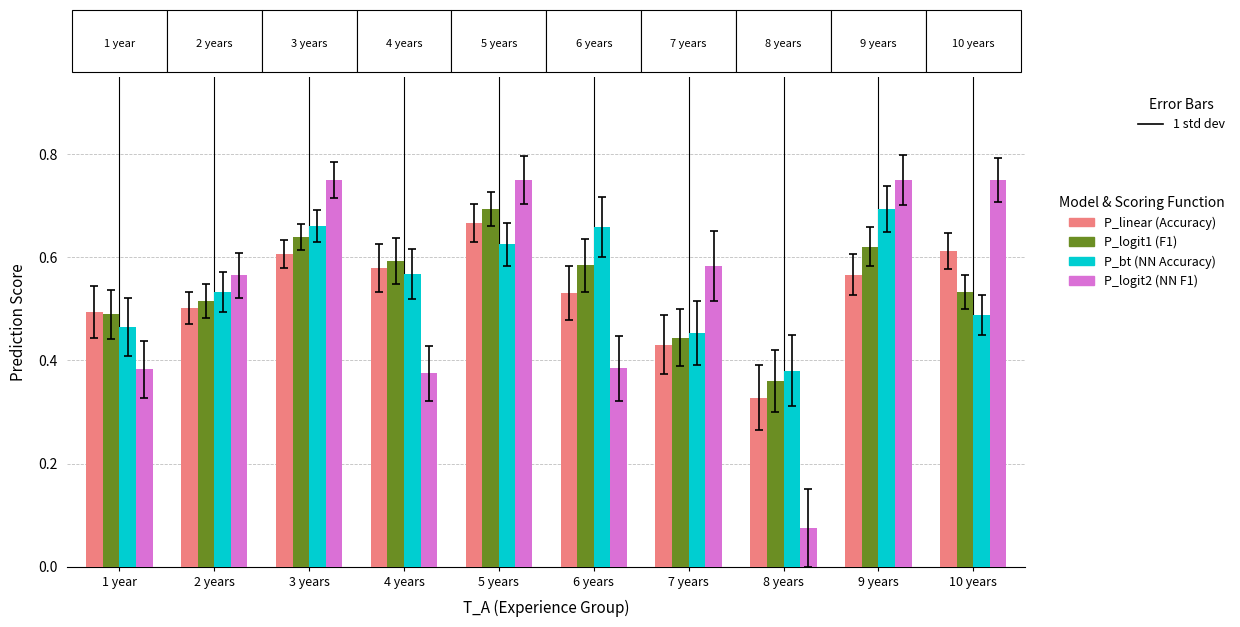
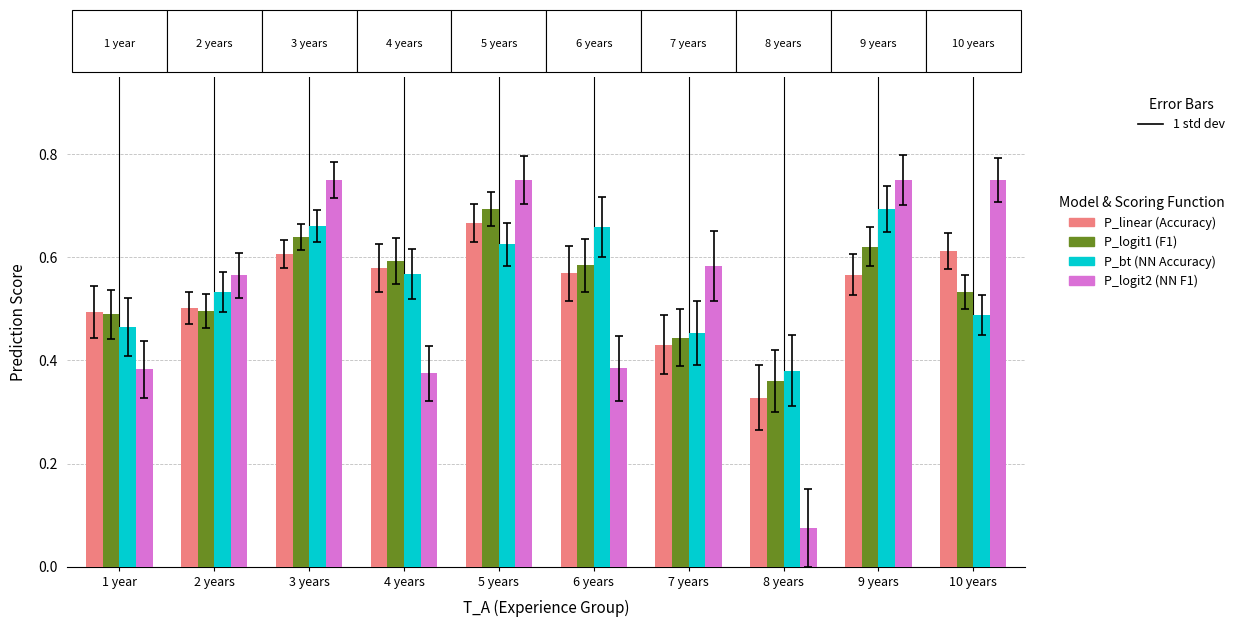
  {
    "P_linear (Accuracy)": {
      "1 year": 0.49,
      "2 years": 0.50,
      "3 years": 0.61,
      "4 years": 0.58,
      "5 years": 0.67,
-     "6 years": 0.53,
+     "6 years": 0.57,
      "7 years": 0.43,
      "8 years": 0.33,
      "9 years": 0.57,
      "10 years": 0.61
    },
    "P_logit1 (F1)": {
      "1 year": 0.49,
-     "2 years": 0.51,
+     "2 years": 0.50,
      "3 years": 0.64,
      "4 years": 0.59,
      "5 years": 0.69,
      "6 years": 0.58,
      "7 years": 0.44,
      "8 years": 0.36,
      "9 years": 0.62,
      "10 years": 0.53
    },
    "P_bt (NN Accuracy)": {
      "1 year": 0.46,
      "2 years": 0.53,
      "3 years": 0.66,
      "4 years": 0.57,
      "5 years": 0.63,
      "6 years": 0.66,
      "7 years": 0.45,
      "8 years": 0.38,
      "9 years": 0.69,
      "10 years": 0.49
    },
    "P_logit2 (NN F1)": {
      "1 year": 0.38,
      "2 years": 0.56,
      "3 years": 0.75,
      "4 years": 0.38,
      "5 years": 0.75,
      "6 years": 0.39,
      "7 years": 0.58,
      "8 years": 0.08,
      "9 years": 0.75,
      "10 years": 0.75
    }
  }
